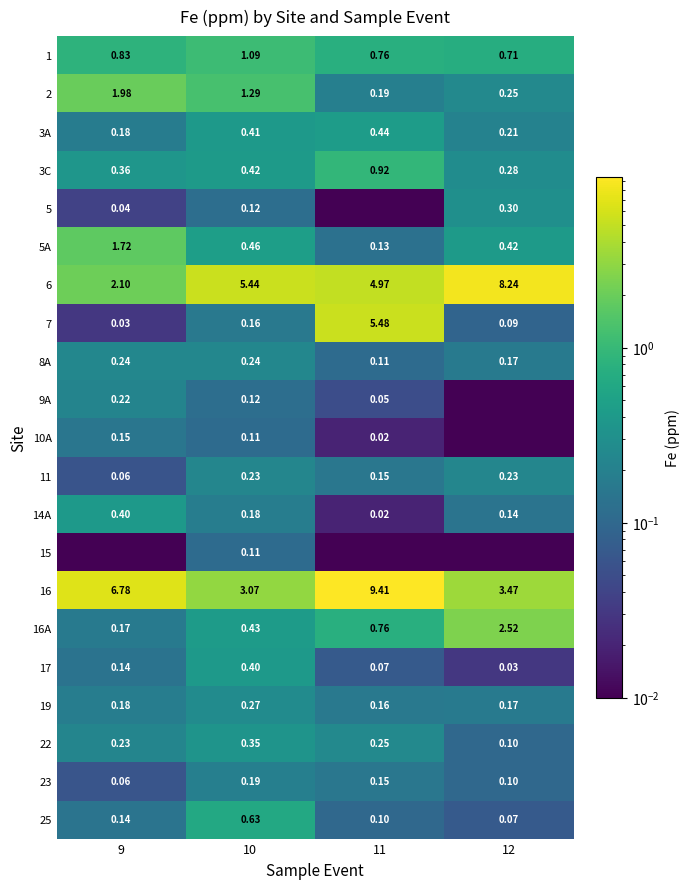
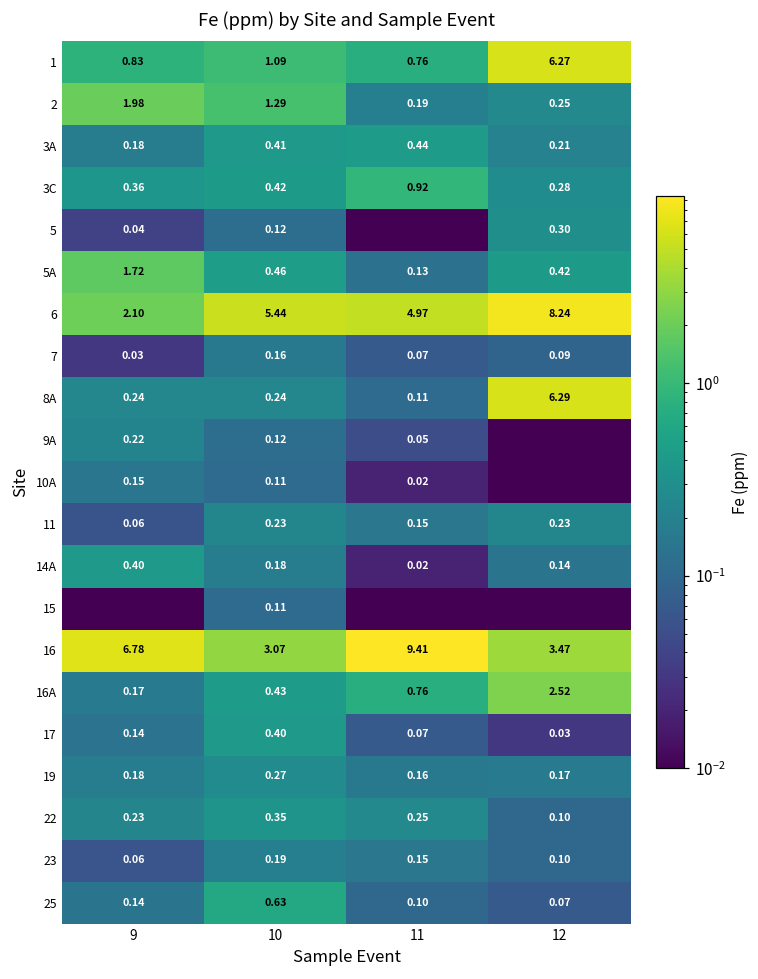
  {
    "1": {
      "9": 0.83,
      "10": 1.09,
      "11": 0.76,
-     "12": 0.71
+     "12": 6.27
    },
    "2": {
      "9": 1.98,
      "10": 1.29,
      "11": 0.19,
      "12": 0.25
    },
    "3A": {
      "9": 0.18,
      "10": 0.41,
      "11": 0.44,
      "12": 0.21
    },
    "3C": {
      "9": 0.36,
      "10": 0.42,
      "11": 0.92,
      "12": 0.28
    },
    "5": {
      "9": 0.04,
      "10": 0.12,
      "12": 0.30
    },
    "5A": {
      "9": 1.72,
      "10": 0.46,
      "11": 0.13,
      "12": 0.42
    },
    "6": {
      "9": 2.10,
      "10": 5.44,
      "11": 4.97,
      "12": 8.24
    },
    "7": {
      "9": 0.03,
      "10": 0.16,
-     "11": 5.48,
+     "11": 0.07,
      "12": 0.09
    },
    "8A": {
      "9": 0.24,
      "10": 0.24,
      "11": 0.11,
-     "12": 0.17
+     "12": 6.29
    },
    "9A": {
      "9": 0.22,
      "10": 0.12,
      "11": 0.05
    },
    "10A": {
      "9": 0.15,
      "10": 0.11,
      "11": 0.02
    },
    "11": {
      "9": 0.06,
      "10": 0.23,
      "11": 0.15,
      "12": 0.23
    },
    "14A": {
      "9": 0.40,
      "10": 0.18,
      "11": 0.02,
      "12": 0.14
    },
    "15": {
      "10": 0.11
    },
    "16": {
      "9": 6.78,
      "10": 3.07,
      "11": 9.41,
      "12": 3.47
    },
    "16A": {
      "9": 0.17,
      "10": 0.43,
      "11": 0.76,
      "12": 2.52
    },
    "17": {
      "9": 0.14,
      "10": 0.40,
      "11": 0.07,
      "12": 0.03
    },
    "19": {
      "9": 0.18,
      "10": 0.27,
      "11": 0.16,
      "12": 0.17
    },
    "22": {
      "9": 0.23,
      "10": 0.35,
      "11": 0.25,
      "12": 0.10
    },
    "23": {
      "9": 0.06,
      "10": 0.19,
      "11": 0.15,
      "12": 0.10
    },
    "25": {
      "9": 0.14,
      "10": 0.63,
      "11": 0.10,
      "12": 0.07
    }
  }
